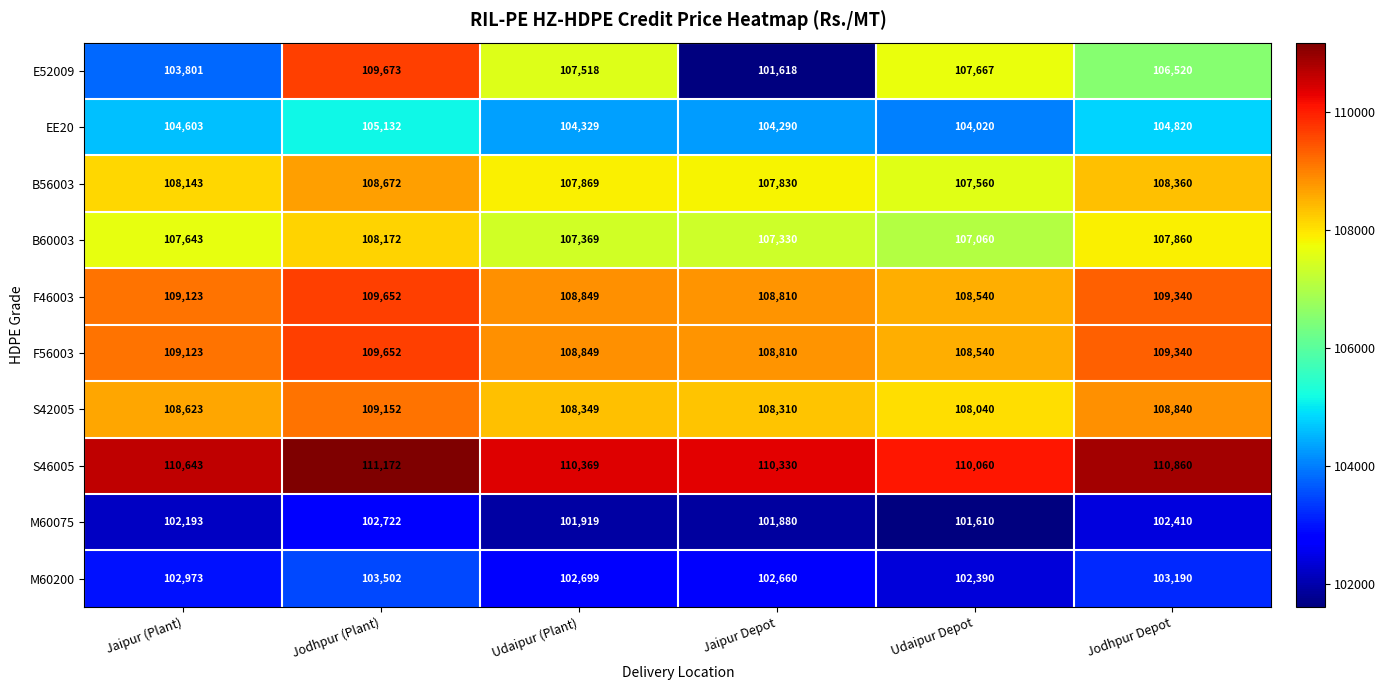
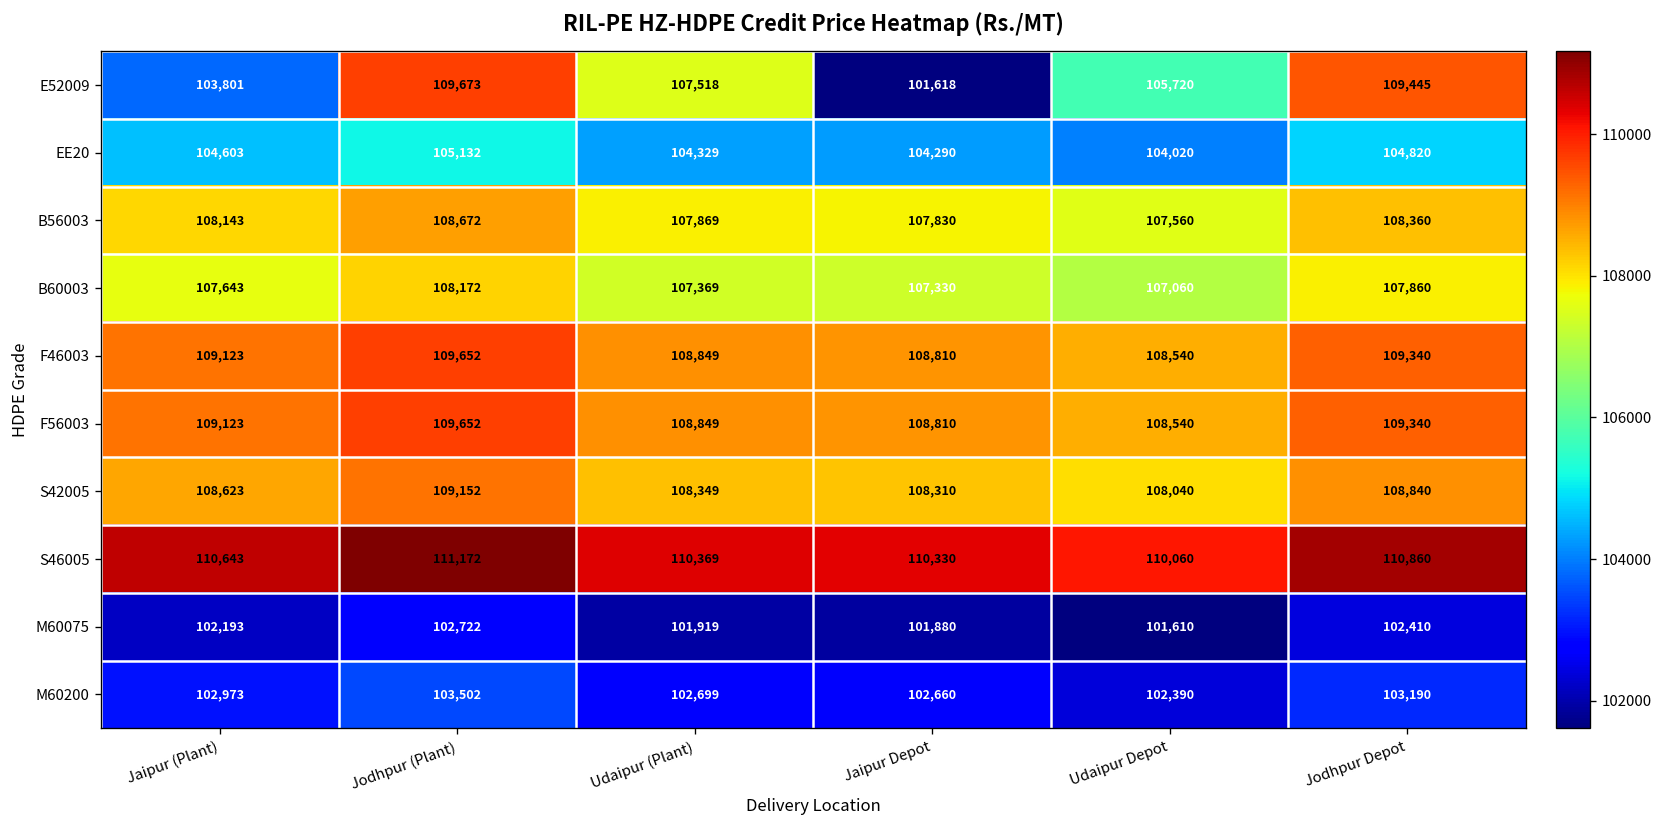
  {
    "E52009": {
      "Jaipur (Plant)": "103,801",
      "Jodhpur (Plant)": "109,673",
      "Udaipur (Plant)": "107,518",
      "Jaipur Depot": "101,618",
-     "Udaipur Depot": "107,667",
-     "Jodhpur Depot": "106,520"
+     "Udaipur Depot": "105,720",
+     "Jodhpur Depot": "109,445"
    },
    "EE20": {
      "Jaipur (Plant)": "104,603",
      "Jodhpur (Plant)": "105,132",
      "Udaipur (Plant)": "104,329",
      "Jaipur Depot": "104,290",
      "Udaipur Depot": "104,020",
      "Jodhpur Depot": "104,820"
    },
    "B56003": {
      "Jaipur (Plant)": "108,143",
      "Jodhpur (Plant)": "108,672",
      "Udaipur (Plant)": "107,869",
      "Jaipur Depot": "107,830",
      "Udaipur Depot": "107,560",
      "Jodhpur Depot": "108,360"
    },
    "B60003": {
      "Jaipur (Plant)": "107,643",
      "Jodhpur (Plant)": "108,172",
      "Udaipur (Plant)": "107,369",
      "Jaipur Depot": "107,330",
      "Udaipur Depot": "107,060",
      "Jodhpur Depot": "107,860"
    },
    "F46003": {
      "Jaipur (Plant)": "109,123",
      "Jodhpur (Plant)": "109,652",
      "Udaipur (Plant)": "108,849",
      "Jaipur Depot": "108,810",
      "Udaipur Depot": "108,540",
      "Jodhpur Depot": "109,340"
    },
    "F56003": {
      "Jaipur (Plant)": "109,123",
      "Jodhpur (Plant)": "109,652",
      "Udaipur (Plant)": "108,849",
      "Jaipur Depot": "108,810",
      "Udaipur Depot": "108,540",
      "Jodhpur Depot": "109,340"
    },
    "S42005": {
      "Jaipur (Plant)": "108,623",
      "Jodhpur (Plant)": "109,152",
      "Udaipur (Plant)": "108,349",
      "Jaipur Depot": "108,310",
      "Udaipur Depot": "108,040",
      "Jodhpur Depot": "108,840"
    },
    "S46005": {
      "Jaipur (Plant)": "110,643",
      "Jodhpur (Plant)": "111,172",
      "Udaipur (Plant)": "110,369",
      "Jaipur Depot": "110,330",
      "Udaipur Depot": "110,060",
      "Jodhpur Depot": "110,860"
    },
    "M60075": {
      "Jaipur (Plant)": "102,193",
      "Jodhpur (Plant)": "102,722",
      "Udaipur (Plant)": "101,919",
      "Jaipur Depot": "101,880",
      "Udaipur Depot": "101,610",
      "Jodhpur Depot": "102,410"
    },
    "M60200": {
      "Jaipur (Plant)": "102,973",
      "Jodhpur (Plant)": "103,502",
      "Udaipur (Plant)": "102,699",
      "Jaipur Depot": "102,660",
      "Udaipur Depot": "102,390",
      "Jodhpur Depot": "103,190"
    }
  }
